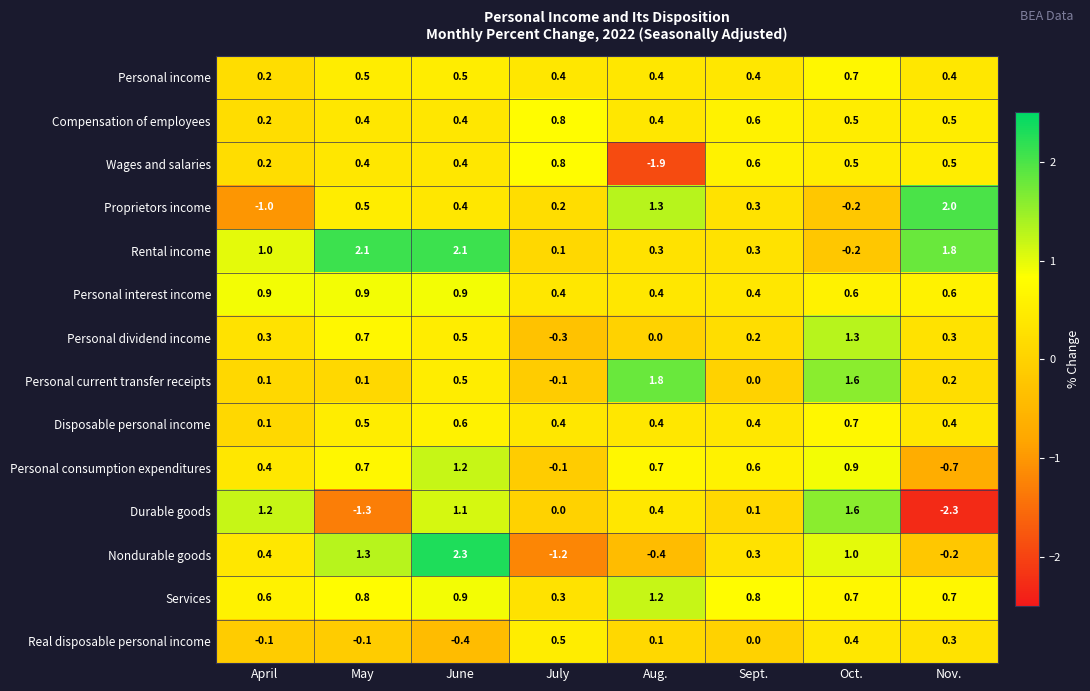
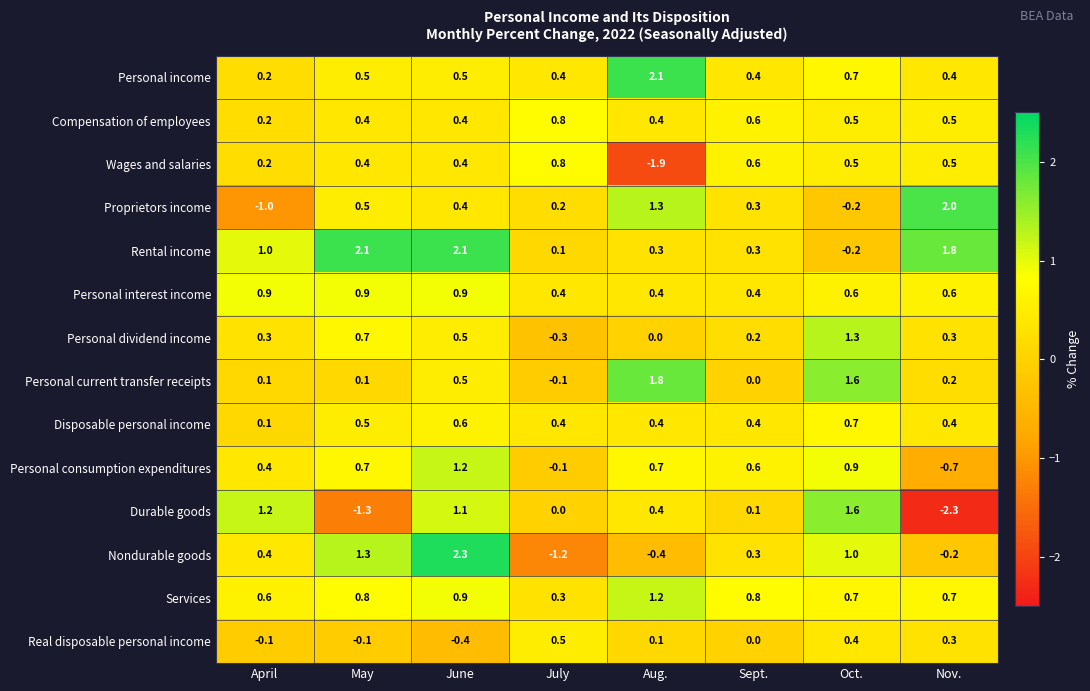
  {
    "Personal income": {
      "April": 0.2,
      "May": 0.5,
      "June": 0.5,
      "July": 0.4,
-     "Aug.": 0.4,
+     "Aug.": 2.1,
      "Sept.": 0.4,
      "Oct.": 0.7,
      "Nov.": 0.4
    },
    "Compensation of employees": {
      "April": 0.2,
      "May": 0.4,
      "June": 0.4,
      "July": 0.8,
      "Aug.": 0.4,
      "Sept.": 0.6,
      "Oct.": 0.5,
      "Nov.": 0.5
    },
    "Wages and salaries": {
      "April": 0.2,
      "May": 0.4,
      "June": 0.4,
      "July": 0.8,
      "Aug.": -1.9,
      "Sept.": 0.6,
      "Oct.": 0.5,
      "Nov.": 0.5
    },
    "Proprietors income": {
      "April": -1.0,
      "May": 0.5,
      "June": 0.4,
      "July": 0.2,
      "Aug.": 1.3,
      "Sept.": 0.3,
      "Oct.": -0.2,
      "Nov.": 2.0
    },
    "Rental income": {
      "April": 1.0,
      "May": 2.1,
      "June": 2.1,
      "July": 0.1,
      "Aug.": 0.3,
      "Sept.": 0.3,
      "Oct.": -0.2,
      "Nov.": 1.8
    },
    "Personal interest income": {
      "April": 0.9,
      "May": 0.9,
      "June": 0.9,
      "July": 0.4,
      "Aug.": 0.4,
      "Sept.": 0.4,
      "Oct.": 0.6,
      "Nov.": 0.6
    },
    "Personal dividend income": {
      "April": 0.3,
      "May": 0.7,
      "June": 0.5,
      "July": -0.3,
      "Aug.": 0.0,
      "Sept.": 0.2,
      "Oct.": 1.3,
      "Nov.": 0.3
    },
    "Personal current transfer receipts": {
      "April": 0.1,
      "May": 0.1,
      "June": 0.5,
      "July": -0.1,
      "Aug.": 1.8,
      "Sept.": 0.0,
      "Oct.": 1.6,
      "Nov.": 0.2
    },
    "Disposable personal income": {
      "April": 0.1,
      "May": 0.5,
      "June": 0.6,
      "July": 0.4,
      "Aug.": 0.4,
      "Sept.": 0.4,
      "Oct.": 0.7,
      "Nov.": 0.4
    },
    "Personal consumption expenditures": {
      "April": 0.4,
      "May": 0.7,
      "June": 1.2,
      "July": -0.1,
      "Aug.": 0.7,
      "Sept.": 0.6,
      "Oct.": 0.9,
      "Nov.": -0.7
    },
    "Durable goods": {
      "April": 1.2,
      "May": -1.3,
      "June": 1.1,
      "July": 0.0,
      "Aug.": 0.4,
      "Sept.": 0.1,
      "Oct.": 1.6,
      "Nov.": -2.3
    },
    "Nondurable goods": {
      "April": 0.4,
      "May": 1.3,
      "June": 2.3,
      "July": -1.2,
      "Aug.": -0.4,
      "Sept.": 0.3,
      "Oct.": 1.0,
      "Nov.": -0.2
    },
    "Services": {
      "April": 0.6,
      "May": 0.8,
      "June": 0.9,
      "July": 0.3,
      "Aug.": 1.2,
      "Sept.": 0.8,
      "Oct.": 0.7,
      "Nov.": 0.7
    },
    "Real disposable personal income": {
      "April": -0.1,
      "May": -0.1,
      "June": -0.4,
      "July": 0.5,
      "Aug.": 0.1,
      "Sept.": 0.0,
      "Oct.": 0.4,
      "Nov.": 0.3
    }
  }
